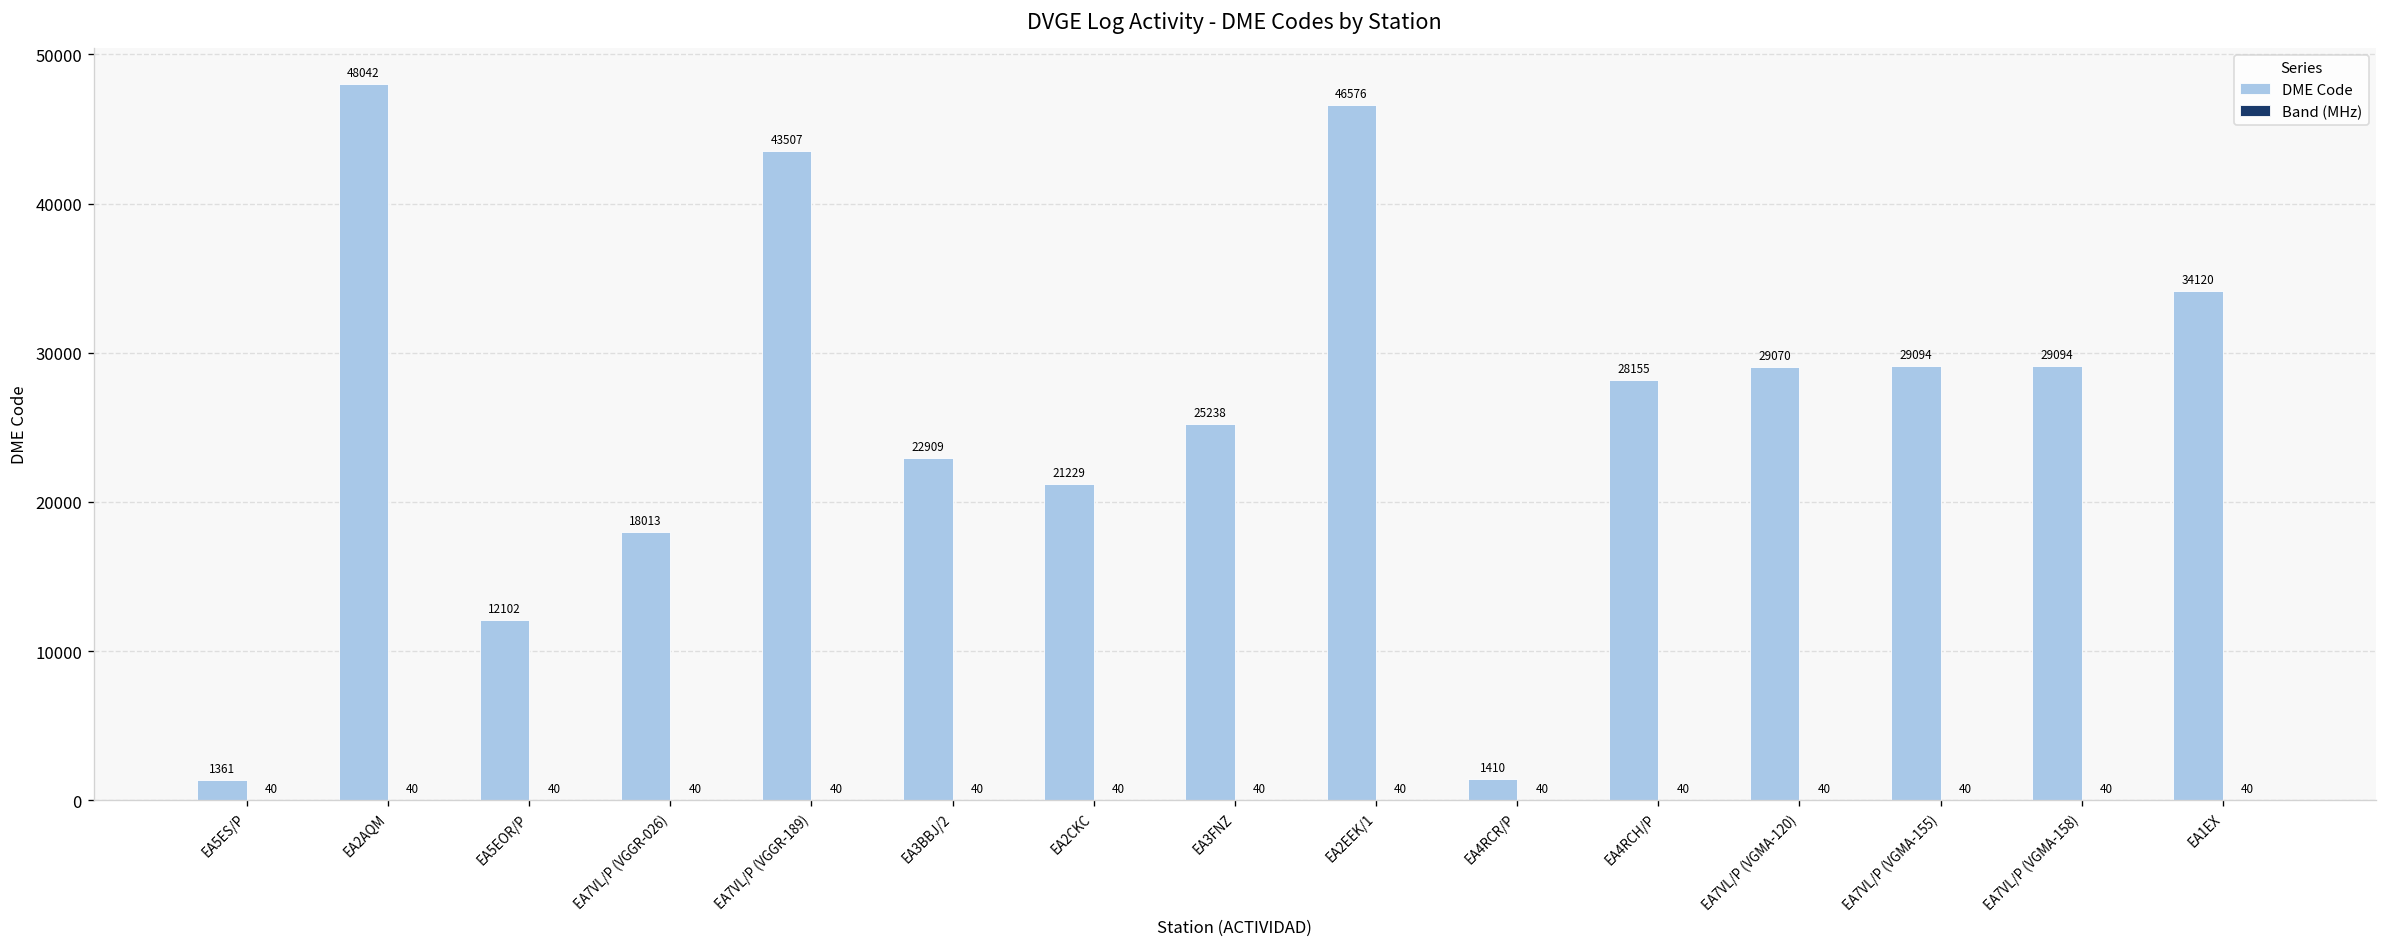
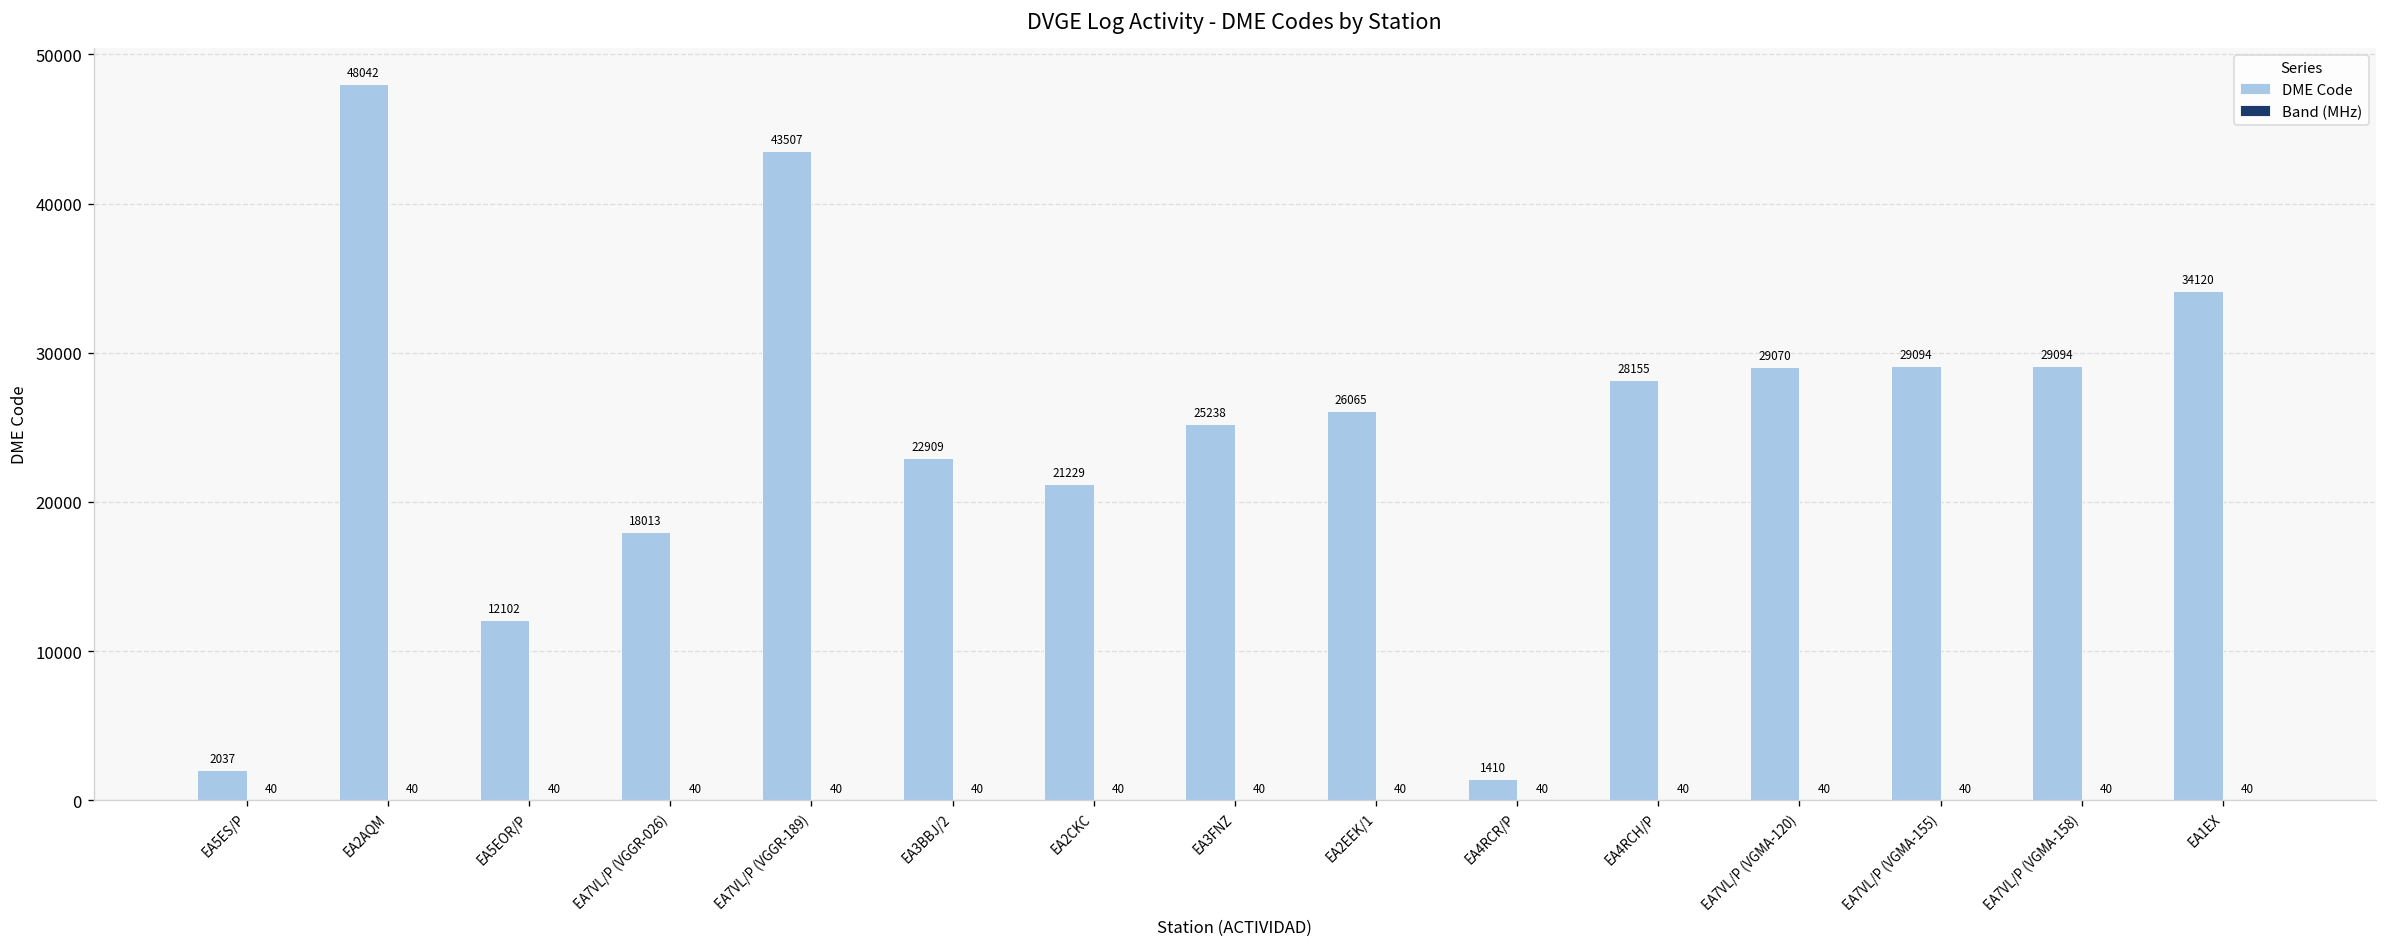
  {
    "DME Code": {
-     "EA5ES/P": 1361,
+     "EA5ES/P": 2037,
      "EA2AQM": 48042,
      "EA5EOR/P": 12102,
      "EA7VL/P (VGGR-026)": 18013,
      "EA7VL/P (VGGR-189)": 43507,
      "EA3BBJ/2": 22909,
      "EA2CKC": 21229,
      "EA3FNZ": 25238,
-     "EA2EEK/1": 46576,
+     "EA2EEK/1": 26065,
      "EA4RCR/P": 1410,
      "EA4RCH/P": 28155,
      "EA7VL/P (VGMA-120)": 29070,
      "EA7VL/P (VGMA-155)": 29094,
      "EA7VL/P (VGMA-158)": 29094,
      "EA1EX": 34120
    },
    "Band (MHz)": {
      "EA5ES/P": 40,
      "EA2AQM": 40,
      "EA5EOR/P": 40,
      "EA7VL/P (VGGR-026)": 40,
      "EA7VL/P (VGGR-189)": 40,
      "EA3BBJ/2": 40,
      "EA2CKC": 40,
      "EA3FNZ": 40,
      "EA2EEK/1": 40,
      "EA4RCR/P": 40,
      "EA4RCH/P": 40,
      "EA7VL/P (VGMA-120)": 40,
      "EA7VL/P (VGMA-155)": 40,
      "EA7VL/P (VGMA-158)": 40,
      "EA1EX": 40
    }
  }
